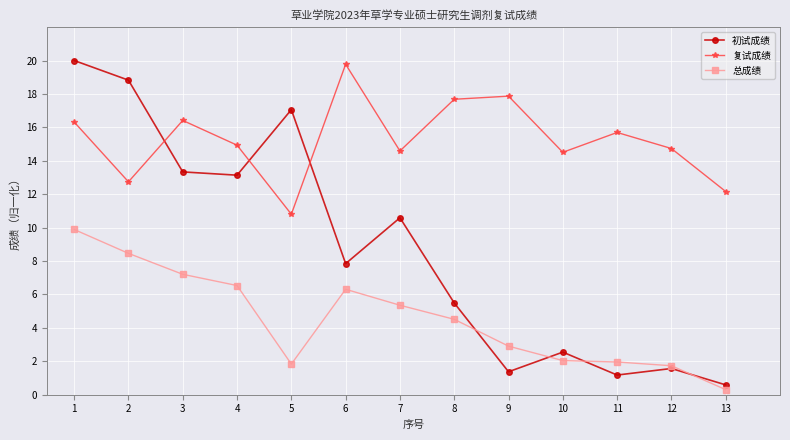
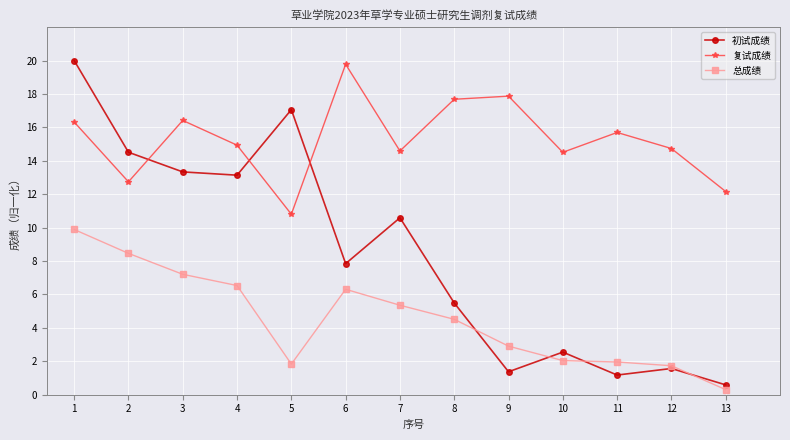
  {
    "初试成绩": {
      "1": 20.0,
-     "2": 18.8,
+     "2": 14.5,
      "3": 13.3,
      "4": 13.1,
      "5": 17.1,
      "6": 7.8,
      "7": 10.6,
      "8": 5.5,
      "9": 1.4,
      "10": 2.5,
      "11": 1.2,
      "12": 1.6,
      "13": 0.6
    },
    "复试成绩": {
      "1": 16.3,
      "2": 12.7,
      "3": 16.4,
      "4": 14.9,
      "5": 10.8,
      "6": 19.8,
      "7": 14.6,
      "8": 17.7,
      "9": 17.9,
      "10": 14.5,
      "11": 15.7,
      "12": 14.7,
      "13": 12.2
    },
    "总成绩": {
      "1": 9.9,
      "2": 8.5,
      "3": 7.2,
      "4": 6.5,
      "5": 1.8,
      "6": 6.3,
      "7": 5.4,
      "8": 4.5,
      "9": 2.9,
      "10": 2.0,
      "11": 2.0,
      "12": 1.7,
      "13": 0.3
    }
  }
